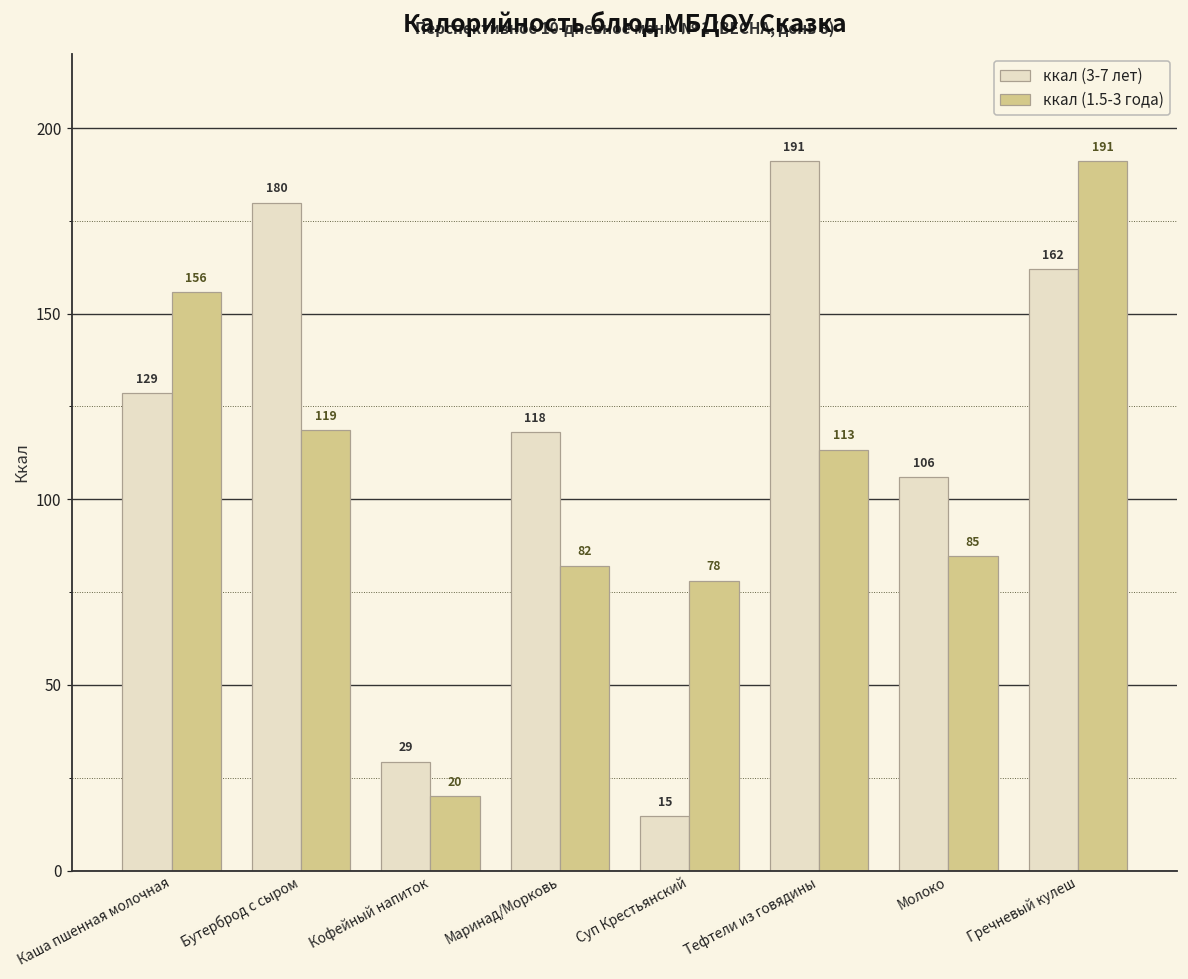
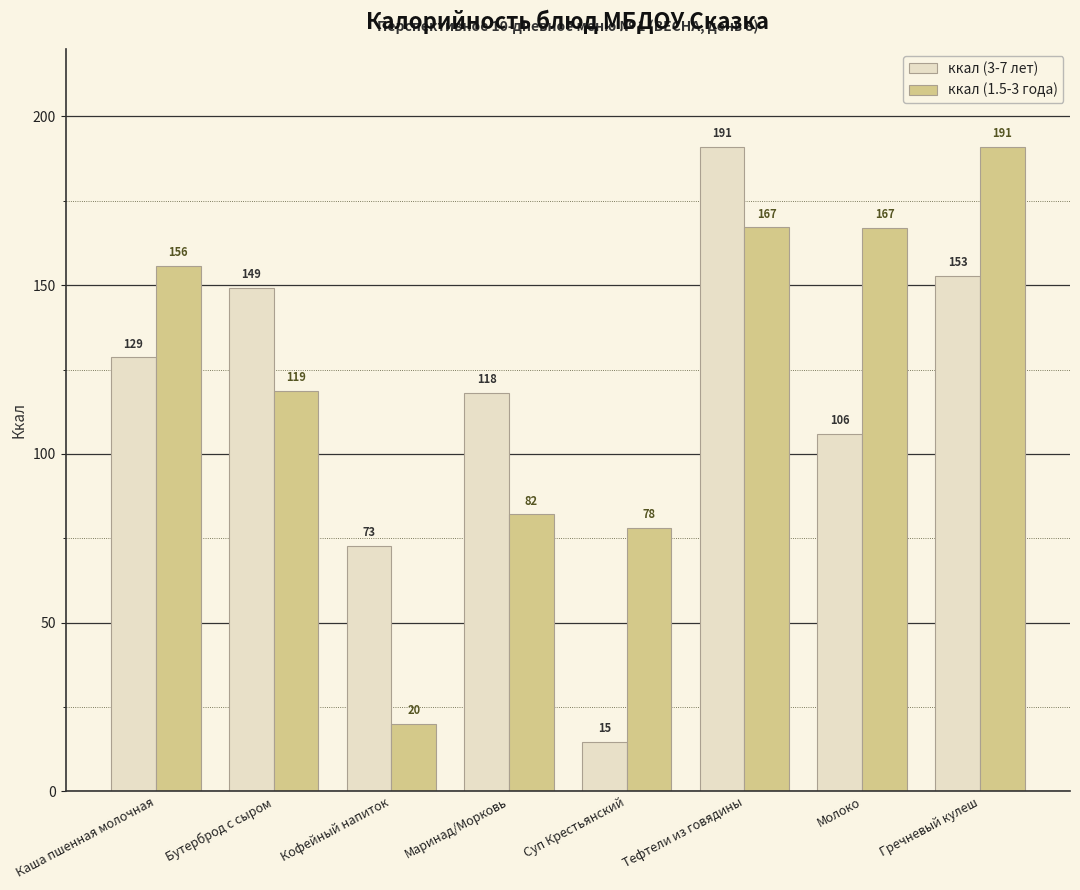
  {
    "ккал (3-7 лет)": {
      "Каша пшенная молочная": 129,
-     "Бутерброд с сыром": 180,
-     "Кофейный напиток": 29,
+     "Бутерброд с сыром": 149,
+     "Кофейный напиток": 73,
      "Маринад/Морковь": 118,
      "Суп Крестьянский": 15,
      "Тефтели из говядины": 191,
      "Молоко": 106,
-     "Гречневый кулеш": 162
+     "Гречневый кулеш": 153
    },
    "ккал (1.5-3 года)": {
      "Каша пшенная молочная": 156,
      "Бутерброд с сыром": 119,
      "Кофейный напиток": 20,
      "Маринад/Морковь": 82,
      "Суп Крестьянский": 78,
-     "Тефтели из говядины": 113,
-     "Молоко": 85,
+     "Тефтели из говядины": 167,
+     "Молоко": 167,
      "Гречневый кулеш": 191
    }
  }
